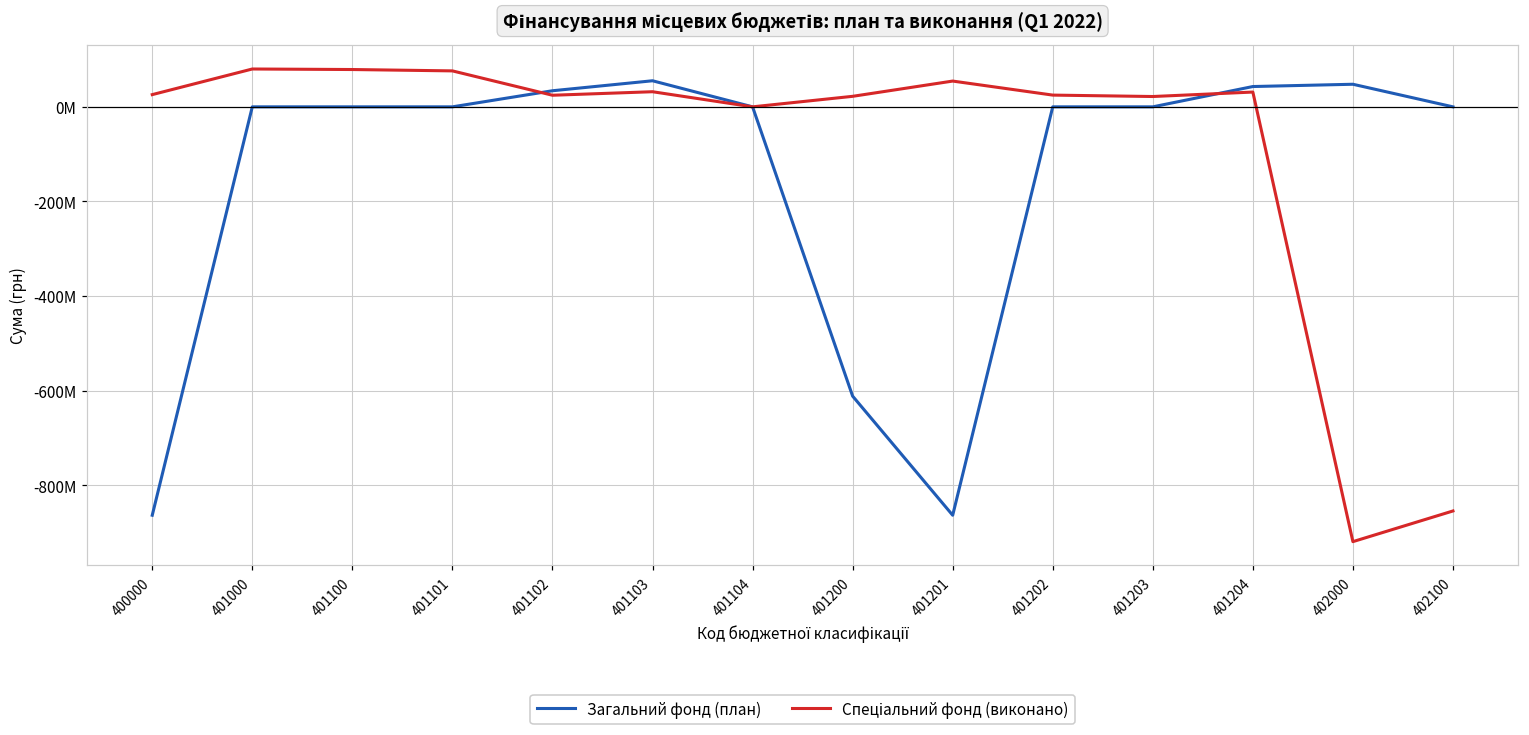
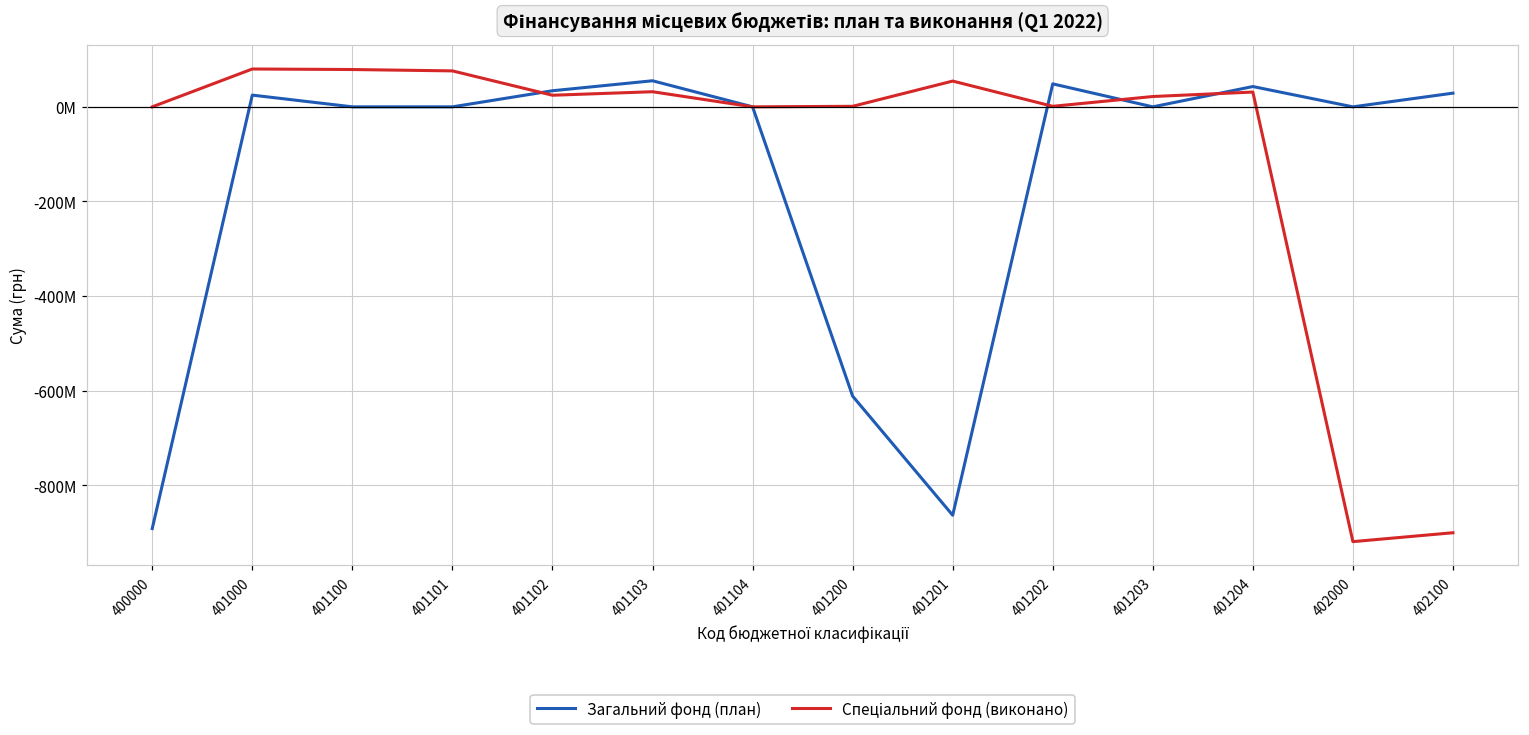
  {
    "Загальний фонд (план)": {
-     "400000": -860000000,
-     "401000": 0,
+     "400000": -890000000,
+     "401000": 20000000,
      "401100": 0,
      "401101": 0,
      "401102": 30000000,
      "401103": 60000000,
      "401200": -610000000,
      "401201": -860000000,
-     "401202": 0,
+     "401202": 50000000,
      "401203": 0,
      "401204": 40000000,
-     "402000": 50000000,
-     "402100": 0
+     "402000": 0,
+     "402100": 30000000
    },
    "Спеціальний фонд (виконано)": {
-     "400000": 30000000,
+     "400000": 0,
      "401000": 80000000,
      "401100": 80000000,
      "401101": 80000000,
      "401102": 20000000,
      "401103": 30000000,
-     "401200": 20000000,
+     "401200": 0,
      "401201": 50000000,
-     "401202": 20000000,
+     "401202": 0,
      "401203": 20000000,
      "401204": 30000000,
      "402000": -920000000,
-     "402100": -850000000
+     "402100": -900000000
    }
  }
